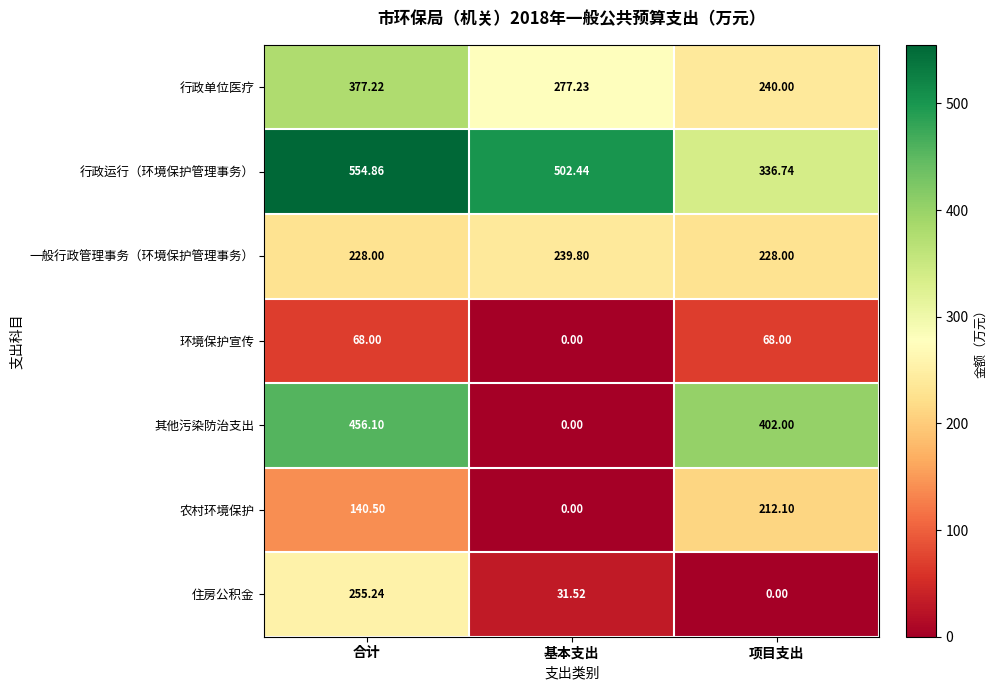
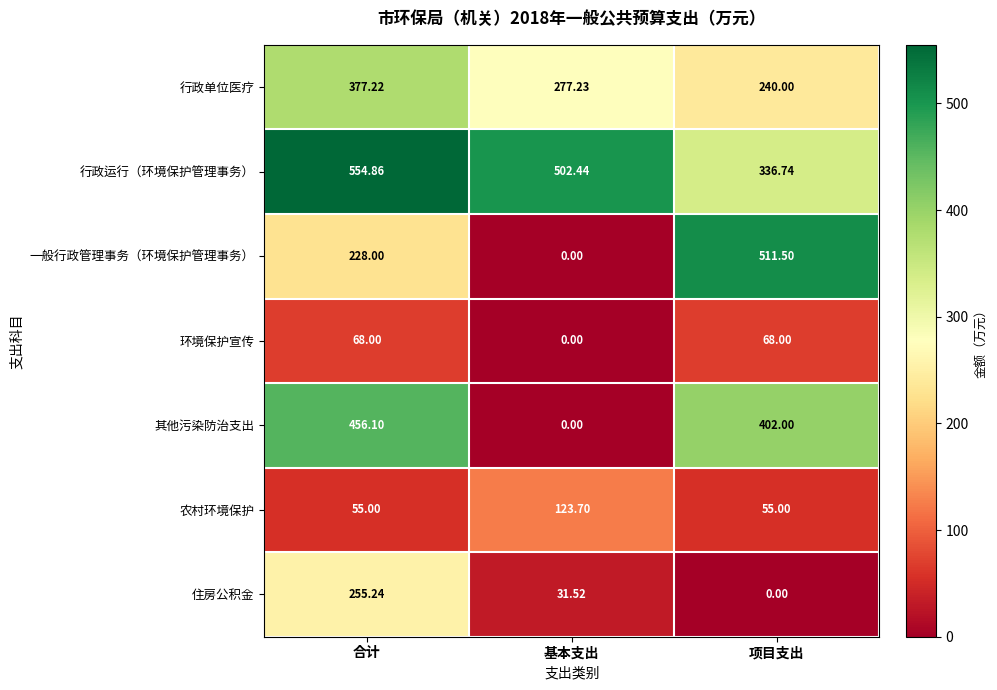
  {
    "行政单位医疗": {
      "合计": 377.22,
      "基本支出": 277.23,
      "项目支出": 240.00
    },
    "行政运行（环境保护管理事务）": {
      "合计": 554.86,
      "基本支出": 502.44,
      "项目支出": 336.74
    },
    "一般行政管理事务（环境保护管理事务）": {
      "合计": 228.00,
-     "基本支出": 239.80,
-     "项目支出": 228.00
+     "基本支出": 0.00,
+     "项目支出": 511.50
    },
    "环境保护宣传": {
      "合计": 68.00,
      "基本支出": 0.00,
      "项目支出": 68.00
    },
    "其他污染防治支出": {
      "合计": 456.10,
      "基本支出": 0.00,
      "项目支出": 402.00
    },
    "农村环境保护": {
-     "合计": 140.50,
-     "基本支出": 0.00,
-     "项目支出": 212.10
+     "合计": 55.00,
+     "基本支出": 123.70,
+     "项目支出": 55.00
    },
    "住房公积金": {
      "合计": 255.24,
      "基本支出": 31.52,
      "项目支出": 0.00
    }
  }
